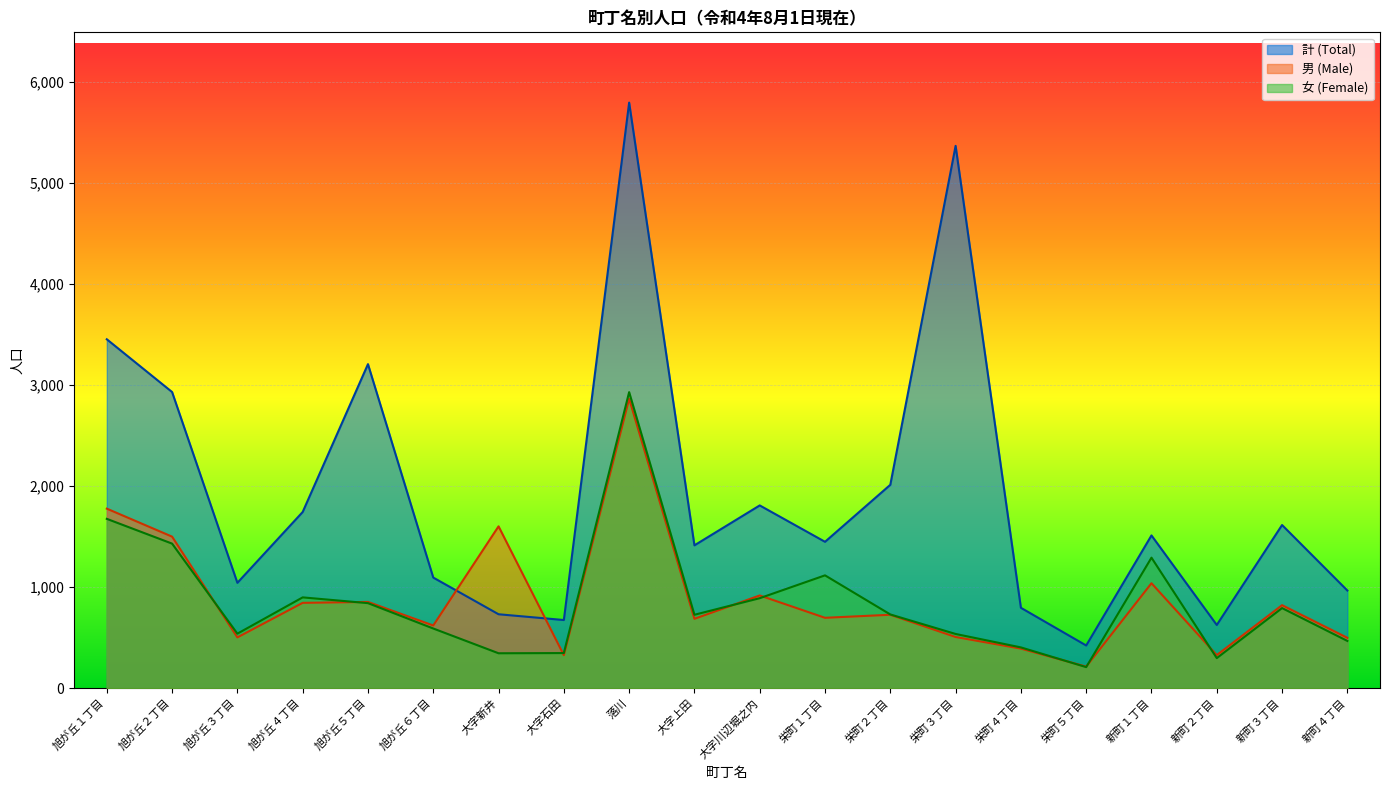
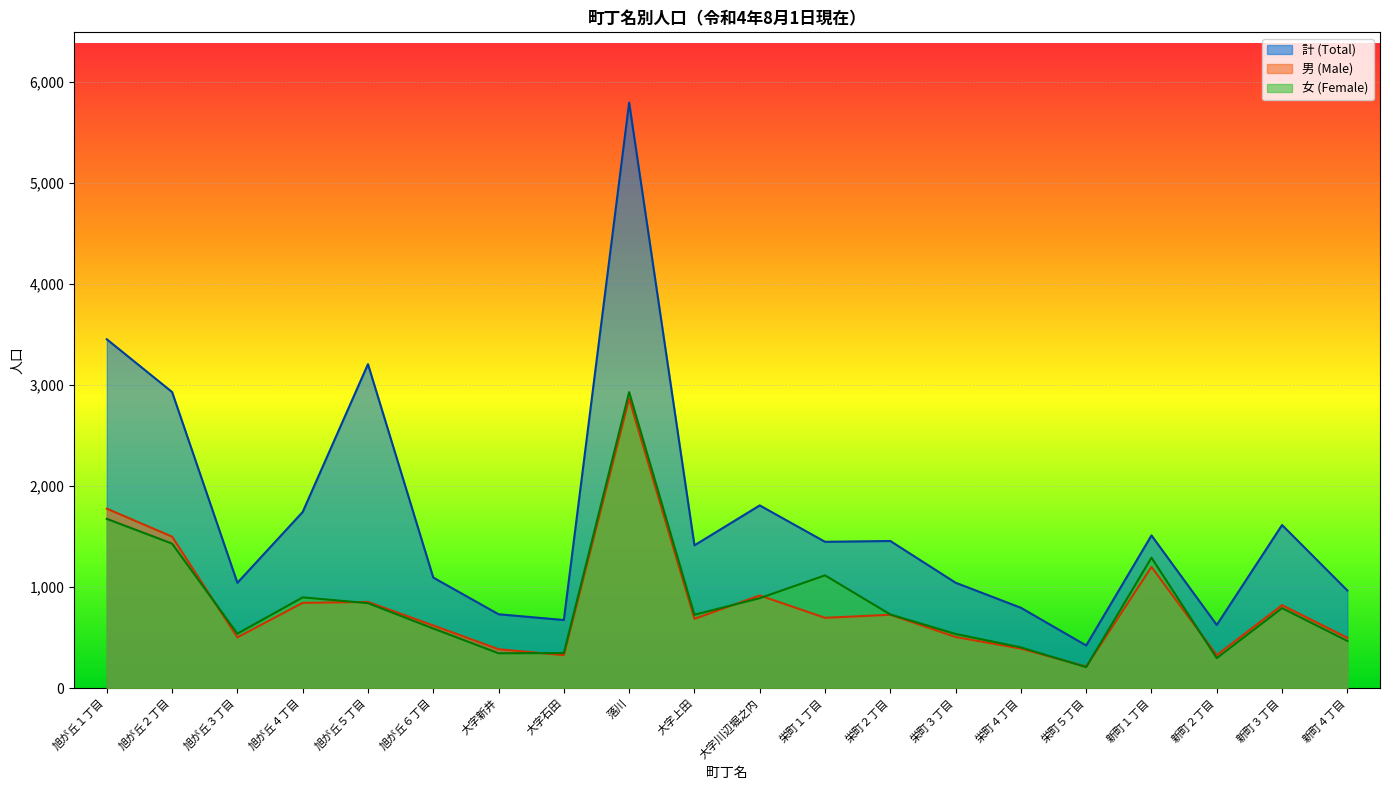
  {
    "計 (Total)": {
      "旭が丘１丁目": "3,450",
      "旭が丘２丁目": "2,930",
      "旭が丘３丁目": "1,040",
      "旭が丘４丁目": "1,740",
      "旭が丘５丁目": "3,210",
      "旭が丘６丁目": "1,100",
      "大字新井": "730",
      "大字石田": "680",
      "落川": "5,800",
      "大字上田": "1,410",
      "大字川辺堀之内": "1,810",
      "栄町１丁目": "1,450",
-     "栄町２丁目": "2,010",
-     "栄町３丁目": "5,370",
+     "栄町２丁目": "1,460",
+     "栄町３丁目": "1,040",
      "栄町４丁目": "800",
      "栄町５丁目": "420",
      "新町１丁目": "1,510",
      "新町２丁目": "630",
      "新町３丁目": "1,620",
      "新町４丁目": "970"
    },
    "男 (Male)": {
      "旭が丘１丁目": "1,780",
      "旭が丘２丁目": "1,500",
      "旭が丘３丁目": "500",
      "旭が丘４丁目": "850",
      "旭が丘６丁目": "620",
-     "大字新井": "1,600",
+     "大字新井": "390",
      "落川": "2,870",
      "大字上田": "690",
      "大字川辺堀之内": "920",
      "栄町１丁目": "700",
      "栄町３丁目": "510",
-     "新町１丁目": "1,040",
+     "新町１丁目": "1,200",
      "新町２丁目": "330",
      "新町３丁目": "820",
      "新町４丁目": "500"
    },
    "女 (Female)": {
      "旭が丘１丁目": "1,680",
      "旭が丘２丁目": "1,430",
      "旭が丘３丁目": "540",
      "旭が丘４丁目": "900",
      "旭が丘６丁目": "590",
      "大字新井": "350",
      "落川": "2,930",
      "大字上田": "730",
      "大字川辺堀之内": "890",
      "栄町１丁目": "1,120",
      "栄町３丁目": "540",
      "新町１丁目": "1,290",
      "新町２丁目": "300",
      "新町３丁目": "790",
      "新町４丁目": "470"
    }
  }
